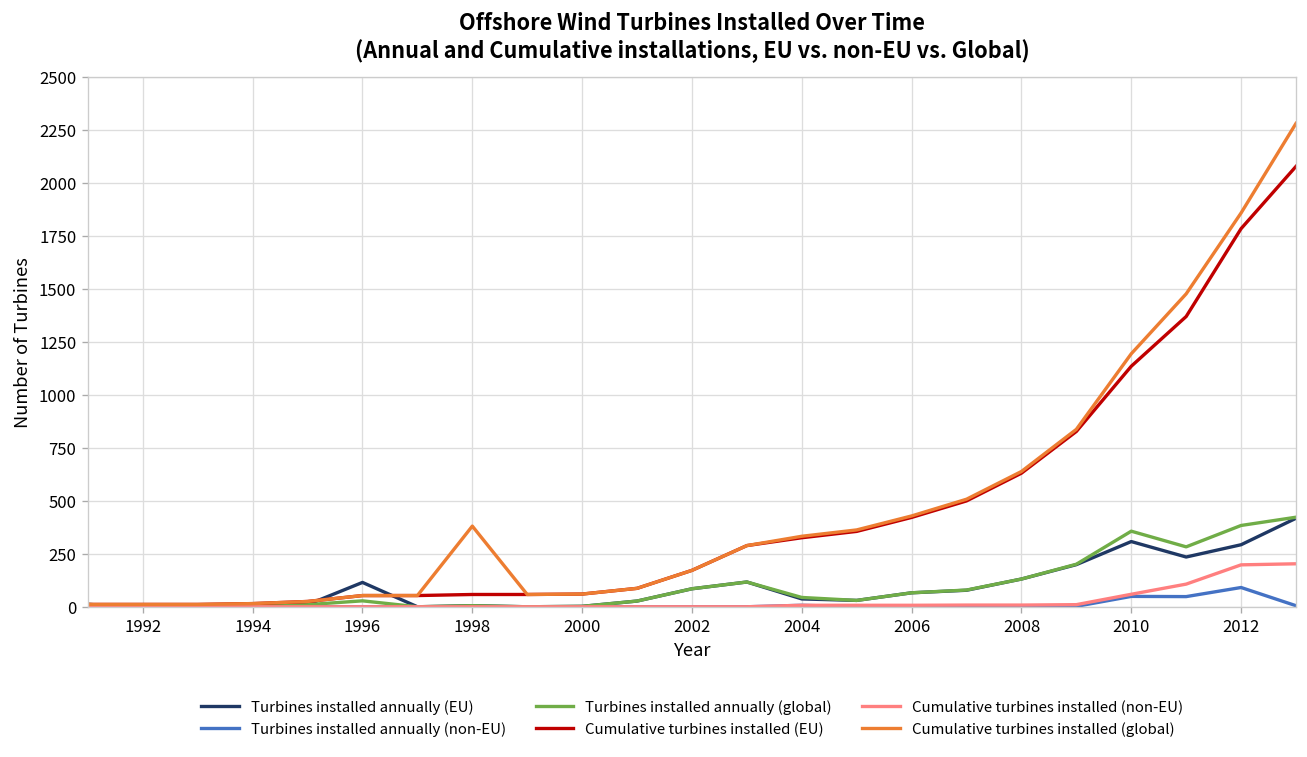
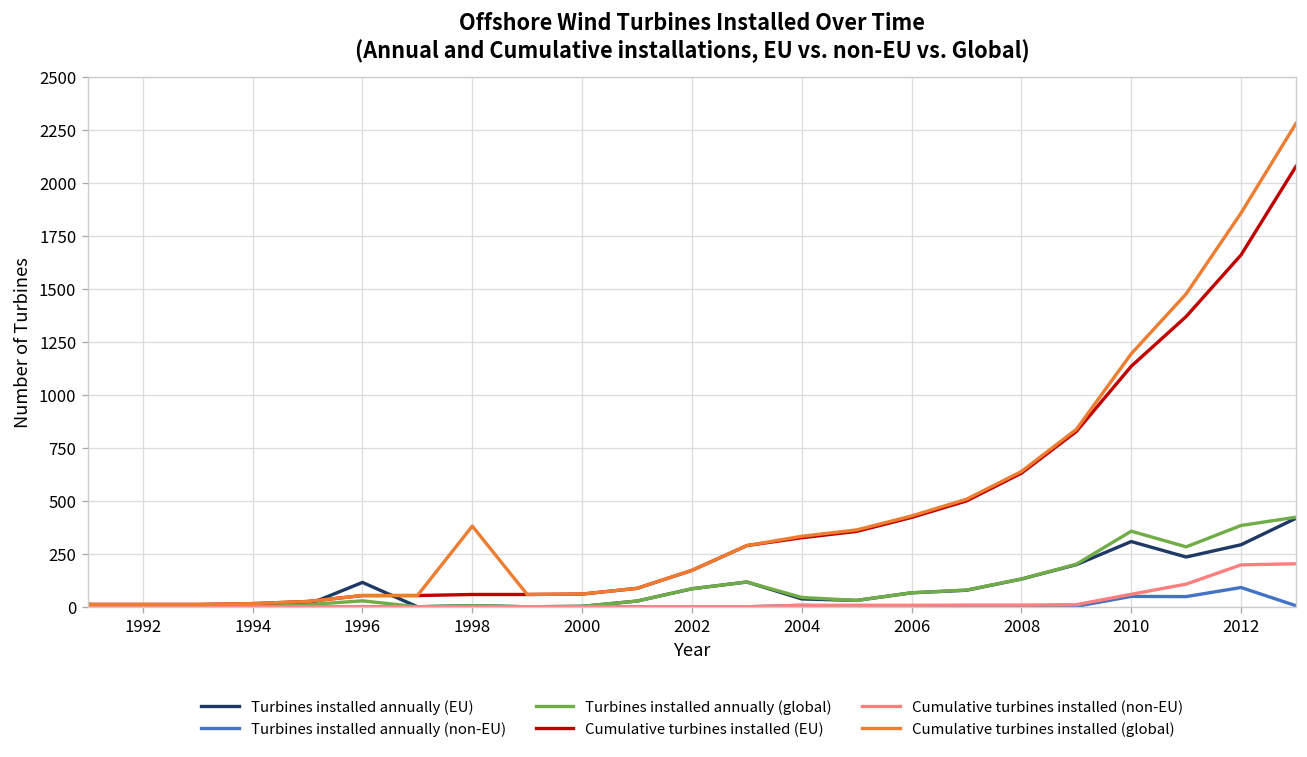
  {
    "Turbines installed annually (EU)": {
      "1996": 120,
      "2010": 310,
      "2012": 290
    },
    "Turbines installed annually (non-EU)": {
      "2012": 90
    },
    "Turbines installed annually (global)": {
      "1996": 30,
      "2010": 360,
      "2012": 380
    },
    "Cumulative turbines installed (EU)": {
      "1998": 60,
      "2010": 1140,
-     "2012": 1790
+     "2012": 1660
    },
    "Cumulative turbines installed (non-EU)": {
      "2012": 200
    },
    "Cumulative turbines installed (global)": {
      "1998": 380,
      "2010": 1200,
      "2012": 1860
    }
  }
